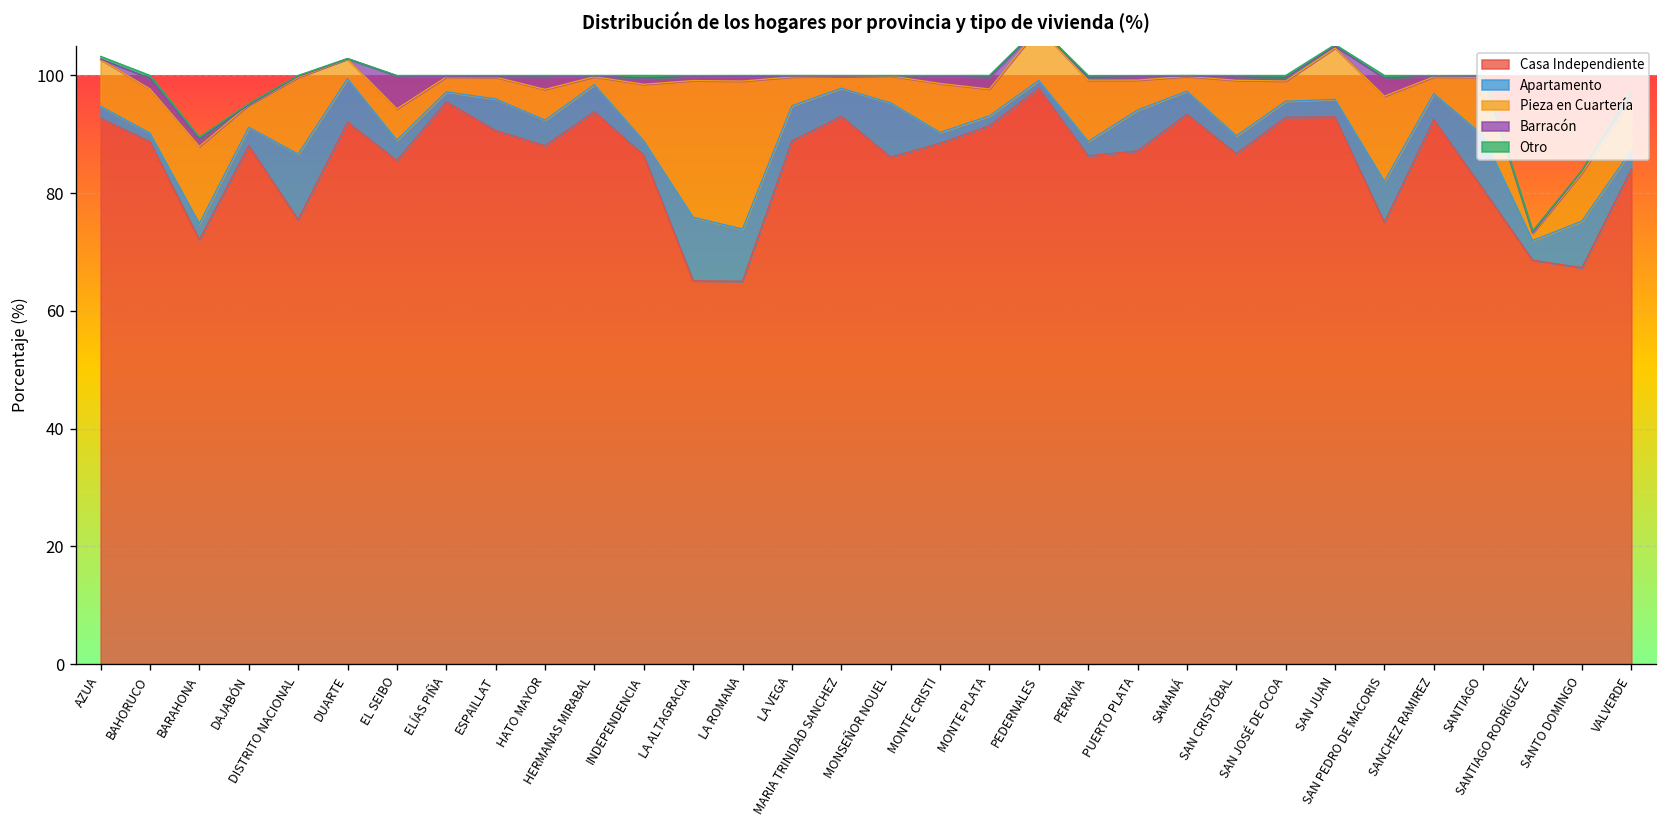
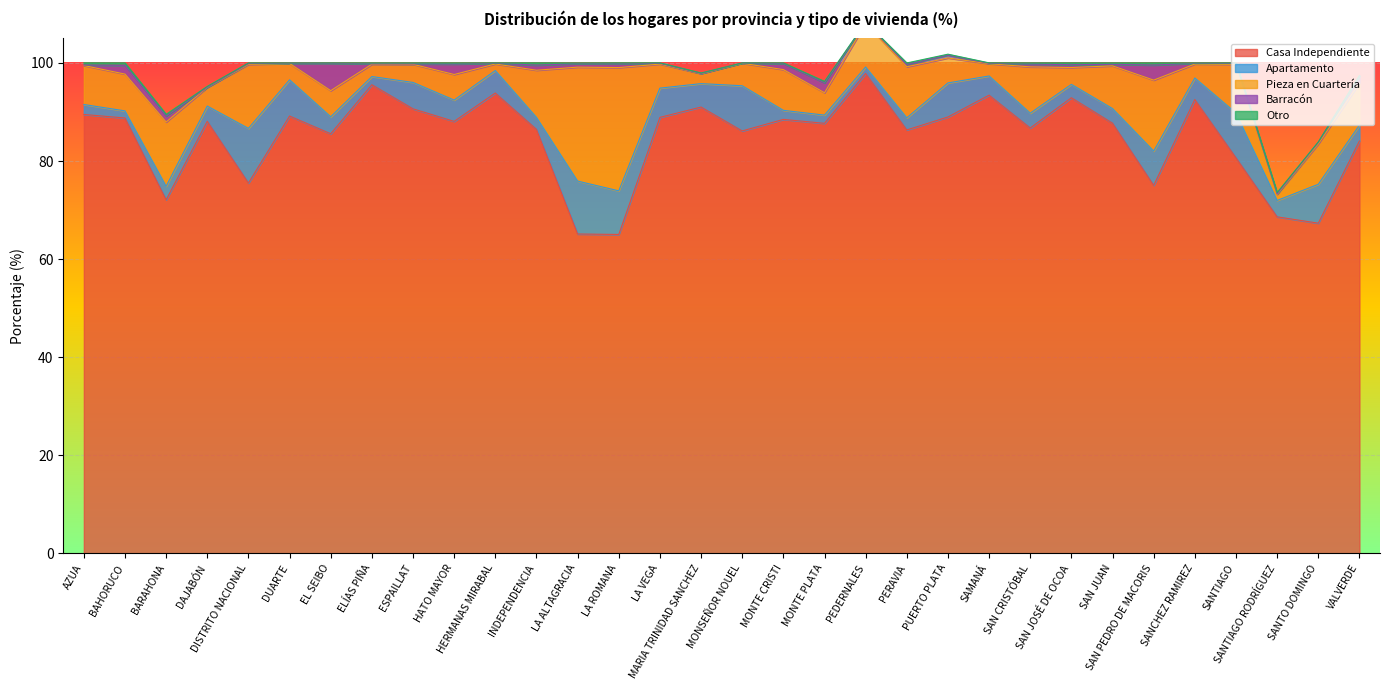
  {
    "Casa Independiente": {
-     "AZUA": 93,
+     "AZUA": 89,
      "BAHORUCO": 89,
      "BARAHONA": 72,
      "DAJABÓN": 88,
      "DISTRITO NACIONAL": 76,
-     "DUARTE": 92,
+     "DUARTE": 89,
      "EL SEIBO": 86,
      "ELÍAS PIÑA": 96,
      "ESPAILLAT": 91,
      "HATO MAYOR": 88,
      "HERMANAS MIRABAL": 94,
      "INDEPENDENCIA": 86,
      "LA ALTAGRACIA": 65,
      "LA ROMANA": 65,
      "LA VEGA": 89,
-     "MARIA TRINIDAD SANCHEZ": 93,
+     "MARIA TRINIDAD SANCHEZ": 91,
      "MONSEÑOR NOUEL": 86,
      "MONTE CRISTI": 88,
-     "MONTE PLATA": 91,
+     "MONTE PLATA": 88,
      "PEDERNALES": 98,
      "PERAVIA": 86,
-     "PUERTO PLATA": 87,
+     "PUERTO PLATA": 89,
      "SAMANÁ": 93,
      "SAN CRISTÓBAL": 87,
      "SAN JOSÉ DE OCOA": 93,
-     "SAN JUAN": 93,
+     "SAN JUAN": 88,
      "SAN PEDRO DE MACORIS": 75,
      "SANCHEZ RAMIREZ": 93,
      "SANTIAGO": 81,
      "SANTIAGO RODRÍGUEZ": 69,
      "SANTO DOMINGO": 67,
      "VALVERDE": 84
    },
    "Apartamento": {
      "AZUA": 2,
      "BAHORUCO": 1,
      "BARAHONA": 3,
      "DAJABÓN": 3,
      "DISTRITO NACIONAL": 11,
      "DUARTE": 7,
      "EL SEIBO": 3,
      "ELÍAS PIÑA": 2,
      "ESPAILLAT": 5,
      "HATO MAYOR": 4,
      "HERMANAS MIRABAL": 5,
      "INDEPENDENCIA": 2,
      "LA ALTAGRACIA": 11,
      "LA ROMANA": 9,
      "LA VEGA": 6,
      "MARIA TRINIDAD SANCHEZ": 5,
      "MONSEÑOR NOUEL": 9,
      "MONTE CRISTI": 2,
      "MONTE PLATA": 2,
      "PEDERNALES": 1,
      "PERAVIA": 2,
      "PUERTO PLATA": 7,
      "SAMANÁ": 4,
      "SAN CRISTÓBAL": 3,
      "SAN JOSÉ DE OCOA": 3,
      "SAN JUAN": 3,
      "SAN PEDRO DE MACORIS": 7,
      "SANCHEZ RAMIREZ": 4,
      "SANTIAGO RODRÍGUEZ": 3,
      "SANTO DOMINGO": 8,
      "VALVERDE": 3
    },
    "Pieza en Cuartería": {
      "BAHORUCO": 8,
      "BARAHONA": 13,
      "EL SEIBO": 5,
      "HATO MAYOR": 5,
      "INDEPENDENCIA": 10,
      "LA ALTAGRACIA": 23,
      "LA ROMANA": 25,
      "MONTE CRISTI": 8,
      "MONTE PLATA": 5,
      "PUERTO PLATA": 5,
      "SAN CRISTÓBAL": 9,
      "SAN JOSÉ DE OCOA": 3,
      "SAN PEDRO DE MACORIS": 14
    }
  }
